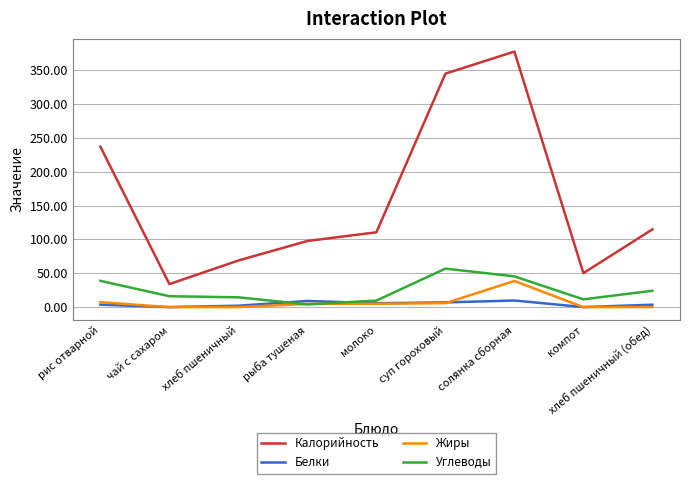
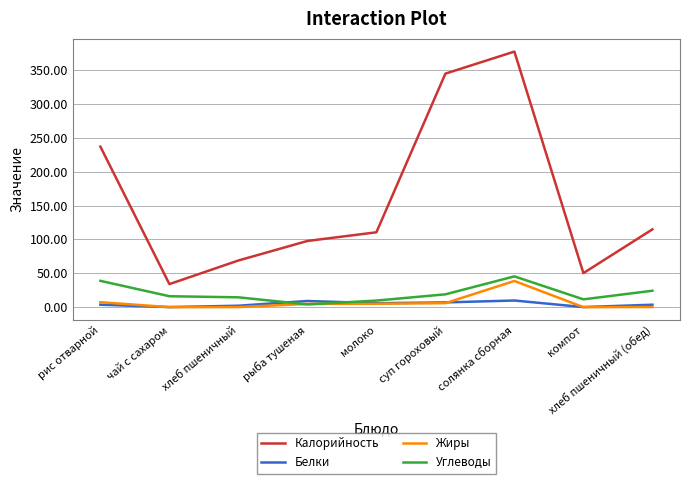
  {
    "Калорийность": {
      "рис отварной": 240,
      "чай с сахаром": 30,
      "хлеб пшеничный": 70,
      "рыба тушеная": 100,
      "молоко": 110,
      "суп гороховый": 340,
      "солянка сборная": 380,
      "компот": 50,
      "хлеб пшеничный (обед)": 110
    },
    "Белки": {
      "рыба тушеная": 10,
      "солянка сборная": 10
    },
    "Жиры": {
      "солянка сборная": 40
    },
    "Углеводы": {
      "рис отварной": 40,
      "чай с сахаром": 20,
      "хлеб пшеничный": 10,
      "молоко": 10,
-     "суп гороховый": 60,
+     "суп гороховый": 20,
      "солянка сборная": 50,
      "компот": 10,
      "хлеб пшеничный (обед)": 20
    }
  }
